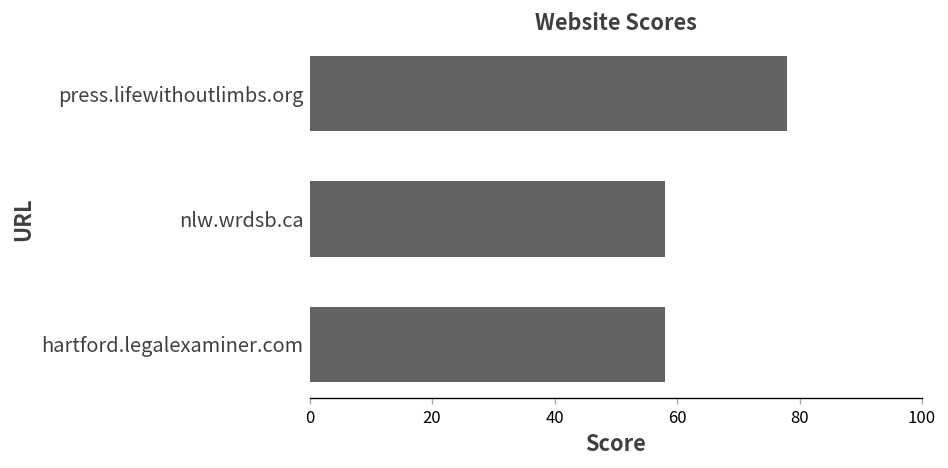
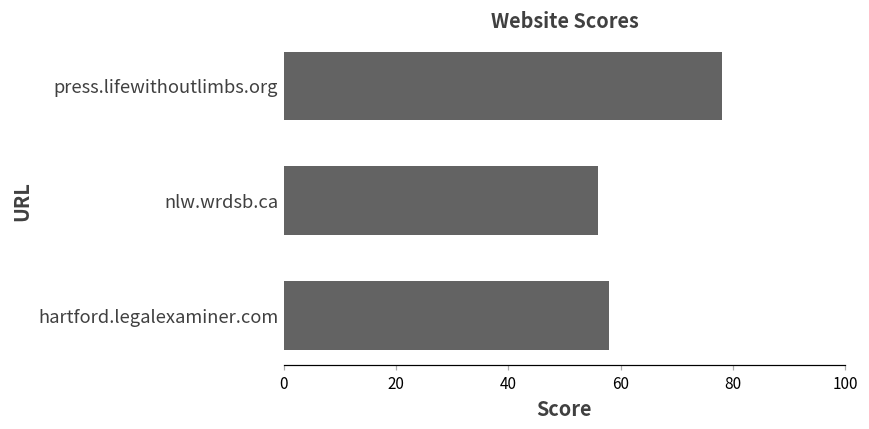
  {
    "press.lifewithoutlimbs.org": 78,
-   "nlw.wrdsb.ca": 58,
+   "nlw.wrdsb.ca": 56,
    "hartford.legalexaminer.com": 58
  }
